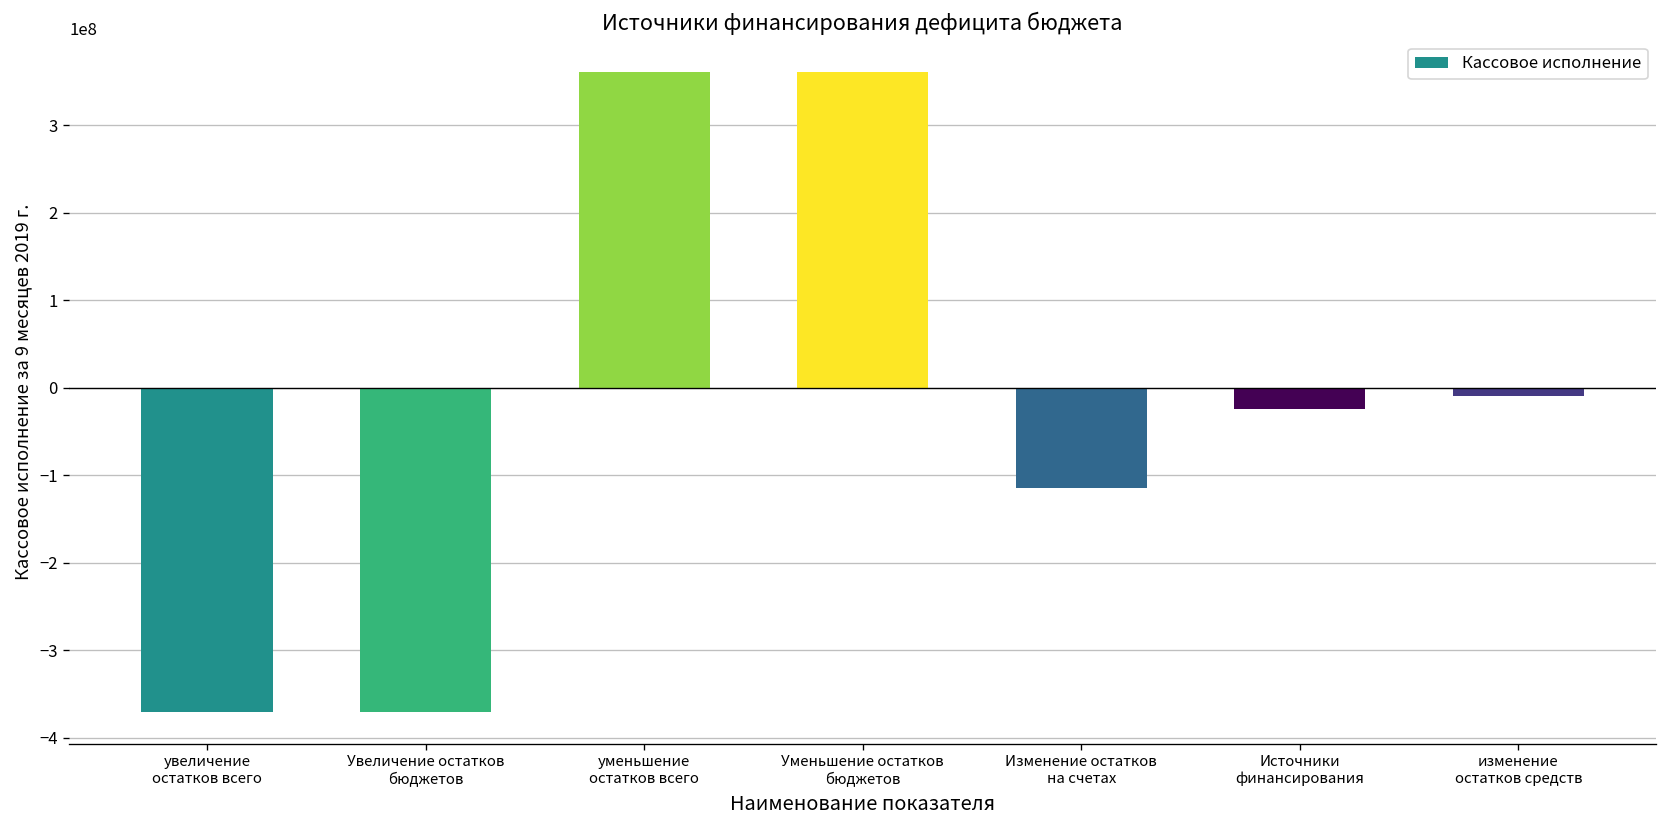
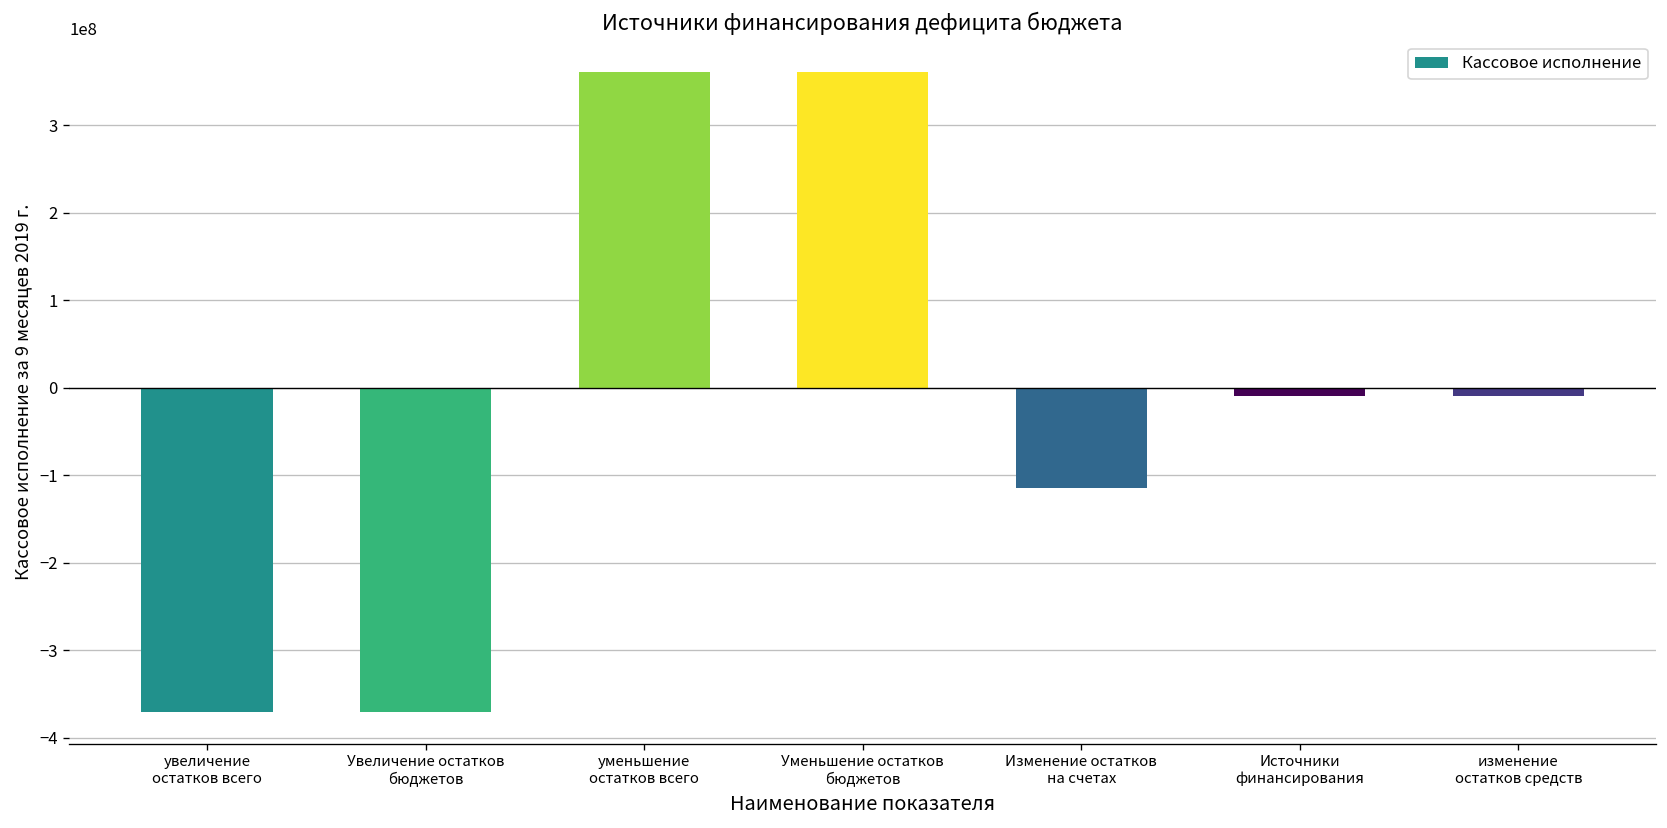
  {
    "увеличение остатков всего": -370000000,
    "Увеличение остатков бюджетов": -370000000,
    "уменьшение остатков всего": 360000000,
    "Уменьшение остатков бюджетов": 360000000,
    "Изменение остатков на счетах": -110000000,
-   "Источники финансирования": -20000000,
+   "Источники финансирования": -10000000,
    "изменение остатков средств": -10000000
  }
